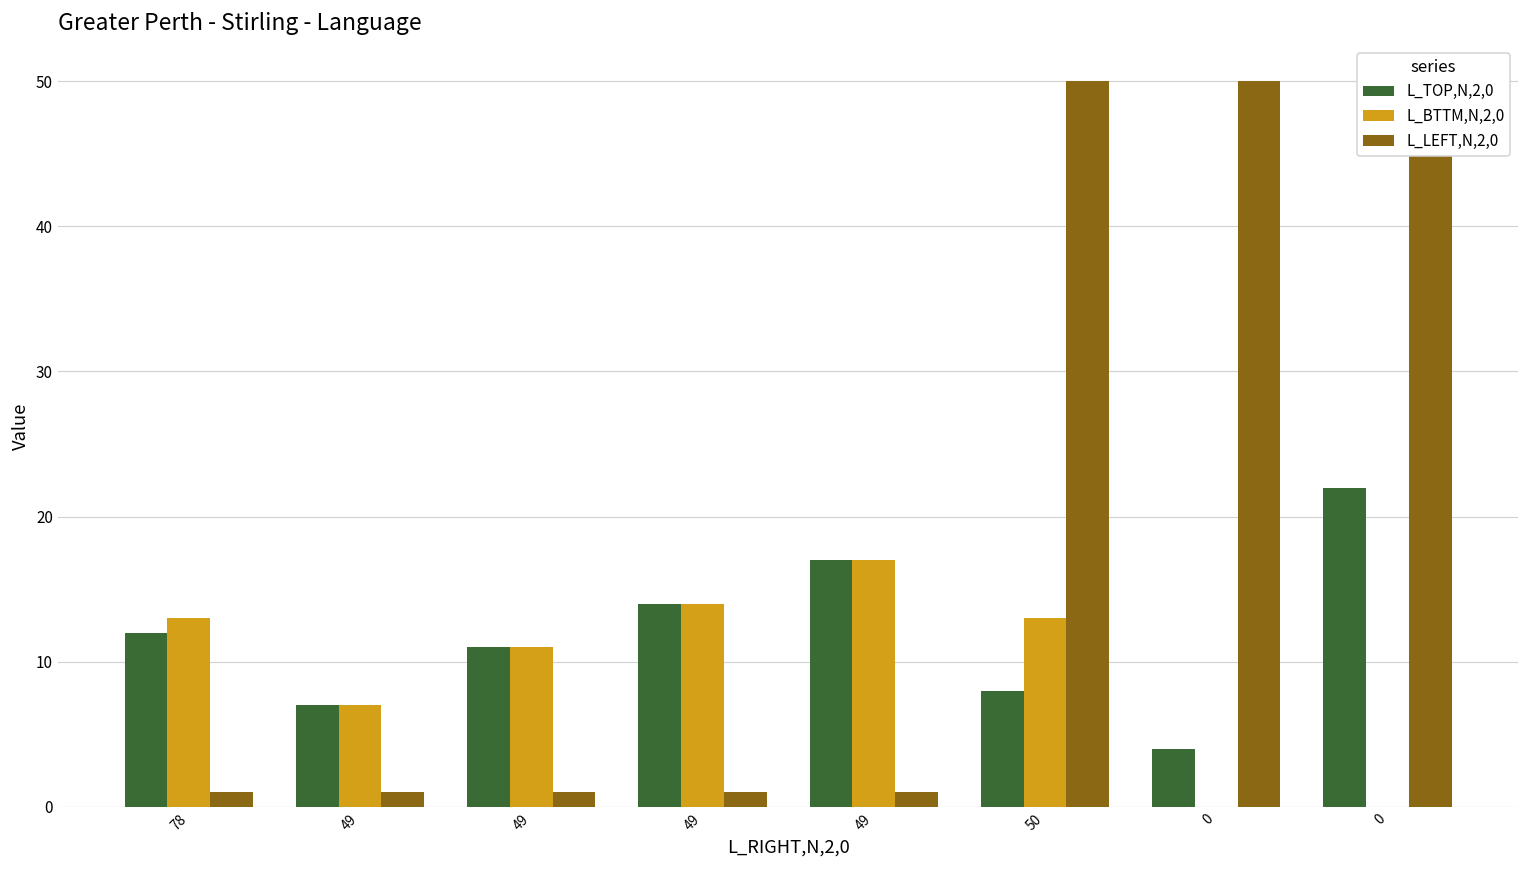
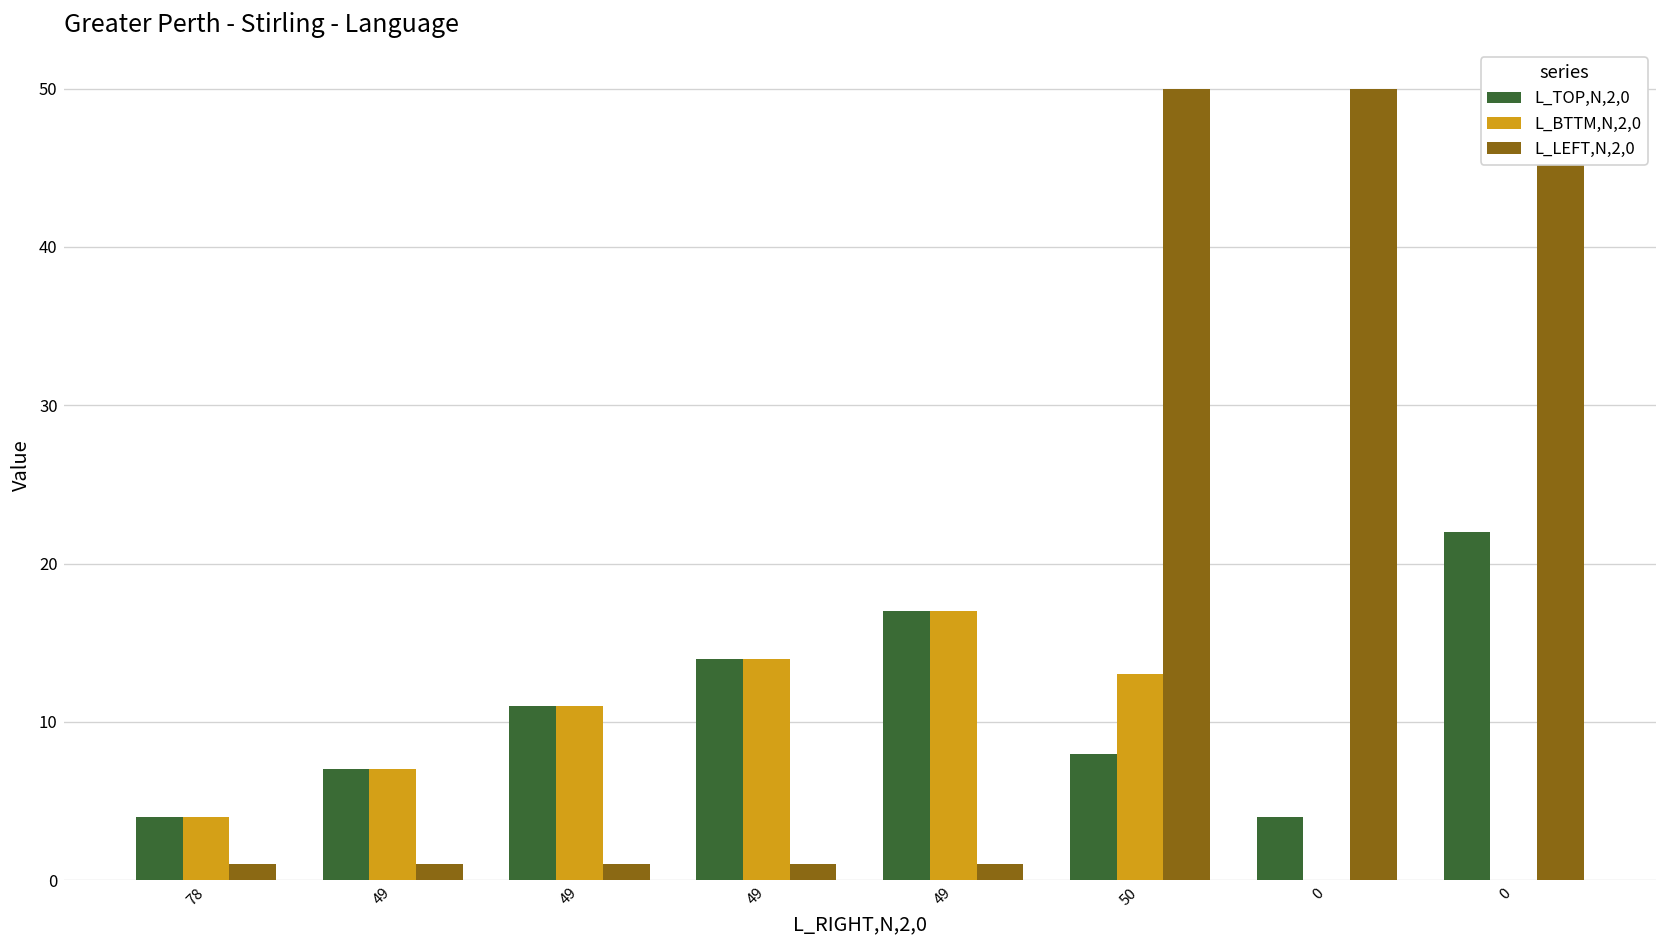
  {
    "L_TOP,N,2,0": {
-     "78": 12,
+     "78": 4,
      "50": 8
    },
    "L_BTTM,N,2,0": {
-     "78": 13,
+     "78": 4,
      "50": 13
    },
    "L_LEFT,N,2,0": {
      "78": 1,
      "50": 50
    }
  }
